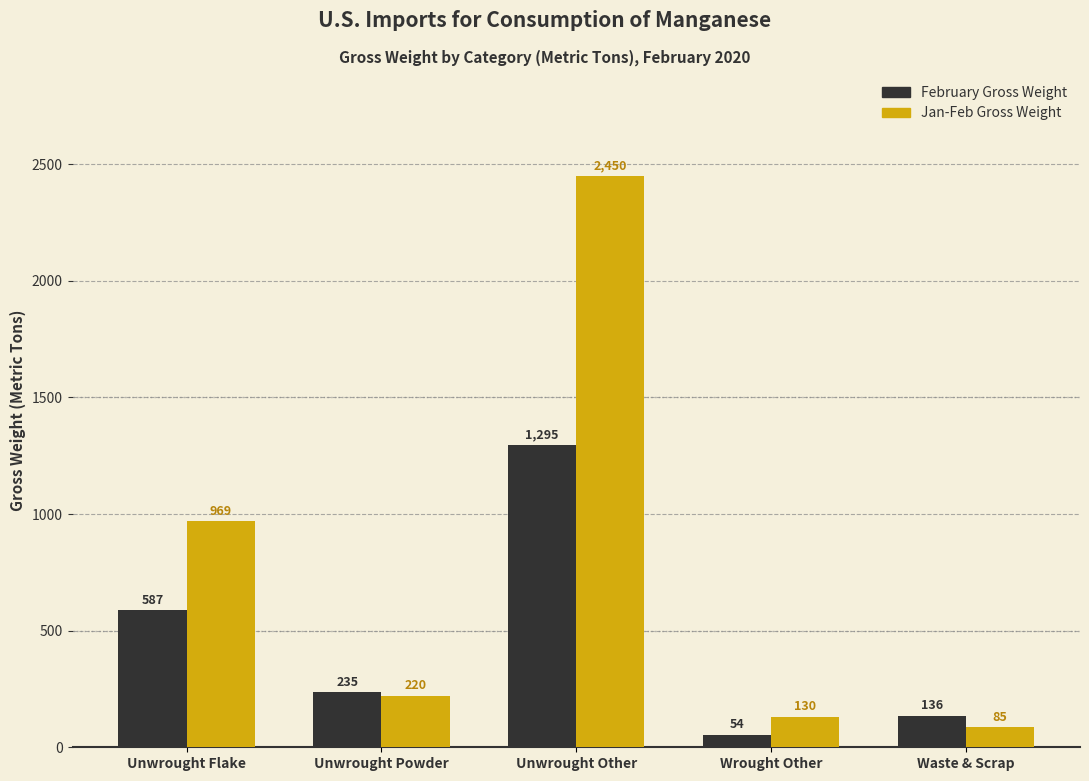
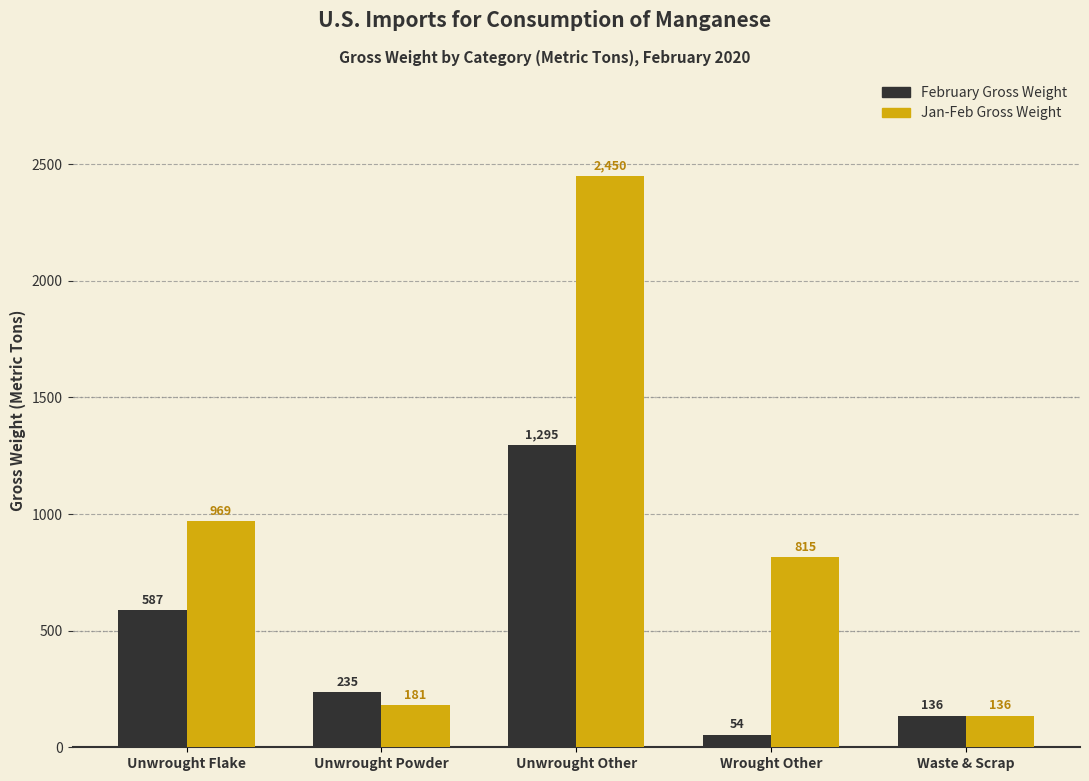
  {
    "February Gross Weight": {
      "Unwrought Flake": "587",
      "Unwrought Powder": "235",
      "Unwrought Other": "1,295",
      "Wrought Other": "54",
      "Waste & Scrap": "136"
    },
    "Jan-Feb Gross Weight": {
      "Unwrought Flake": "969",
-     "Unwrought Powder": "220",
+     "Unwrought Powder": "181",
      "Unwrought Other": "2,450",
-     "Wrought Other": "130",
-     "Waste & Scrap": "85"
+     "Wrought Other": "815",
+     "Waste & Scrap": "136"
    }
  }
